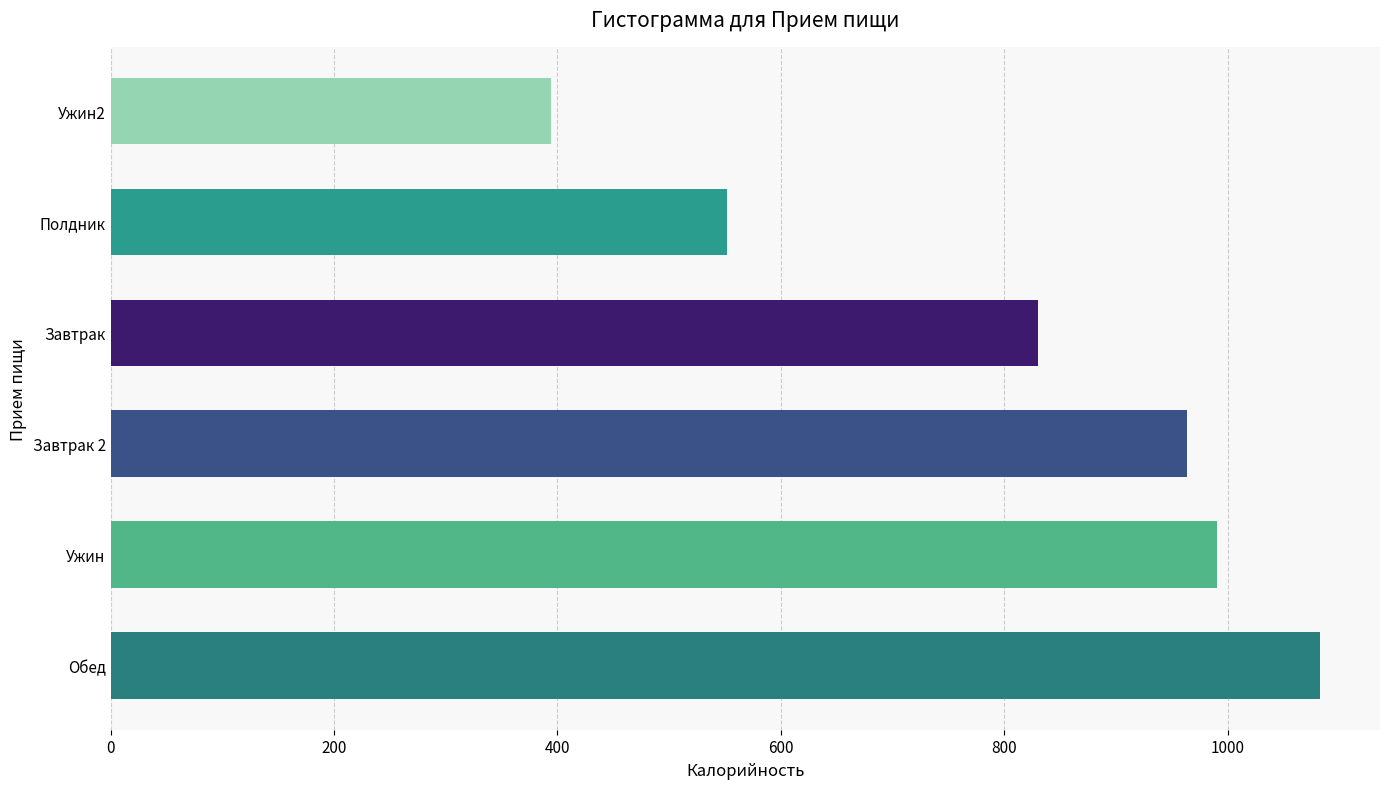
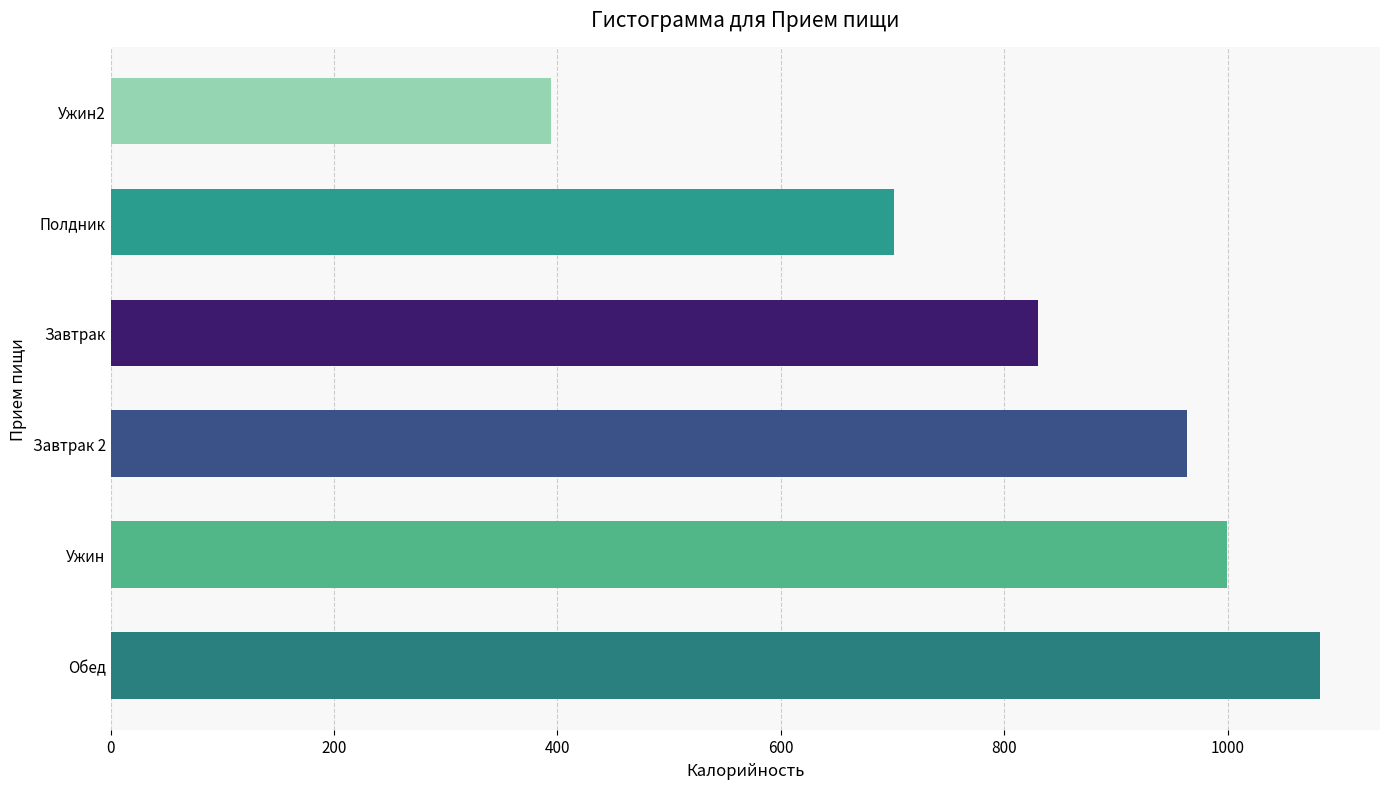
  {
    "Ужин2": 394,
-   "Полдник": 552,
+   "Полдник": 701,
    "Завтрак": 830,
    "Завтрак 2": 963,
-   "Ужин": 990,
+   "Ужин": 999,
    "Обед": 1082
  }
